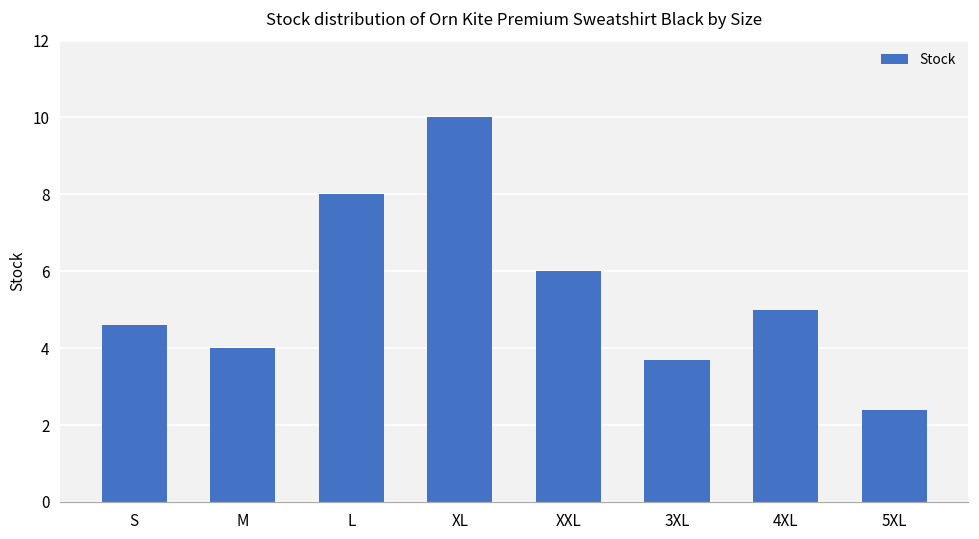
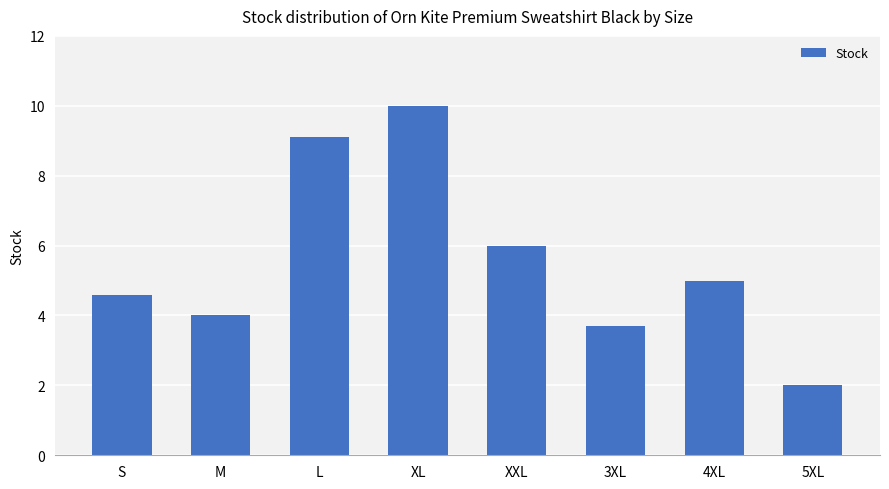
  {
    "S": 4.6,
    "M": 4.0,
-   "L": 8.0,
+   "L": 9.1,
    "XL": 10.0,
    "XXL": 6.0,
    "3XL": 3.7,
    "4XL": 5.0,
-   "5XL": 2.4
+   "5XL": 2.0
  }
